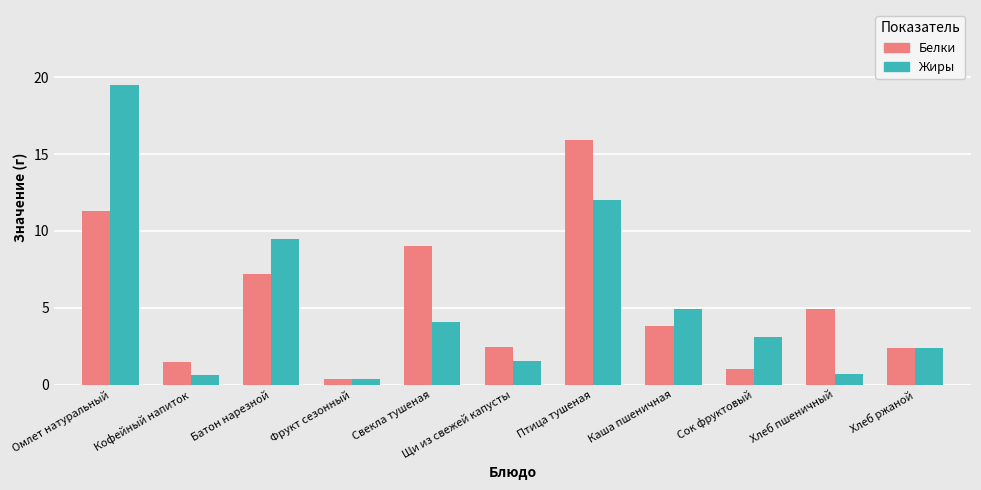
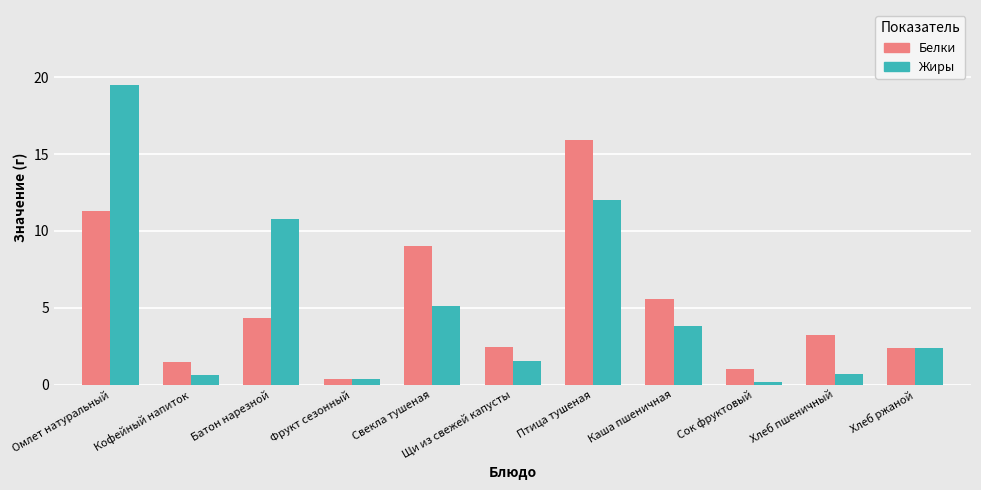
  {
    "Белки": {
      "Омлет натуральный": 11.3,
      "Кофейный напиток": 1.5,
-     "Батон нарезной": 7.2,
+     "Батон нарезной": 4.4,
      "Фрукт сезонный": 0.4,
      "Свекла тушеная": 9.0,
      "Щи из свежей капусты": 2.5,
      "Птица тушеная": 15.9,
-     "Каша пшеничная": 3.8,
+     "Каша пшеничная": 5.6,
      "Сок фруктовый": 1.0,
-     "Хлеб пшеничный": 4.9,
+     "Хлеб пшеничный": 3.2,
      "Хлеб ржаной": 2.4
    },
    "Жиры": {
      "Омлет натуральный": 19.5,
      "Кофейный напиток": 0.6,
-     "Батон нарезной": 9.5,
+     "Батон нарезной": 10.8,
      "Фрукт сезонный": 0.4,
-     "Свекла тушеная": 4.1,
+     "Свекла тушеная": 5.1,
      "Щи из свежей капусты": 1.5,
      "Птица тушеная": 12.0,
-     "Каша пшеничная": 4.9,
-     "Сок фруктовый": 3.1,
+     "Каша пшеничная": 3.8,
+     "Сок фруктовый": 0.2,
      "Хлеб пшеничный": 0.7,
      "Хлеб ржаной": 2.4
    }
  }
